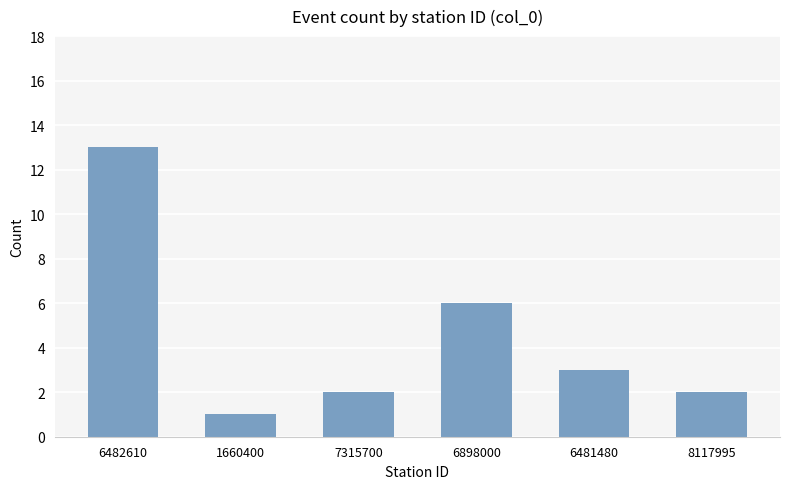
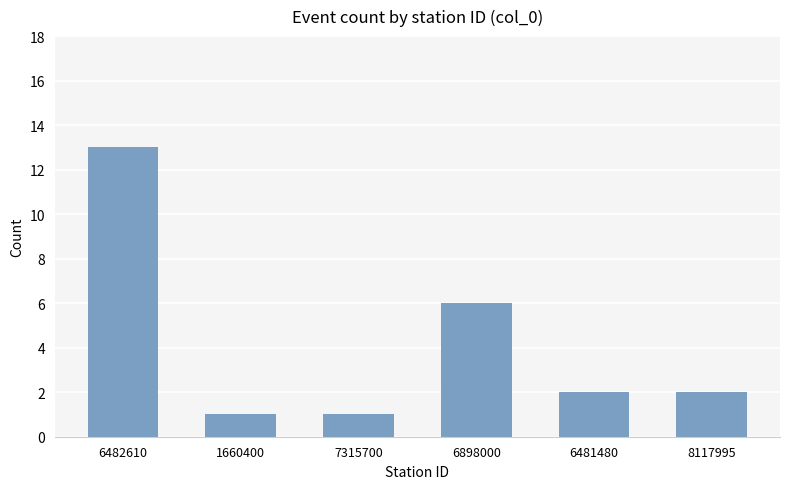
  {
    "6482610": 13,
    "1660400": 1,
-   "7315700": 2,
+   "7315700": 1,
    "6898000": 6,
-   "6481480": 3,
+   "6481480": 2,
    "8117995": 2
  }
